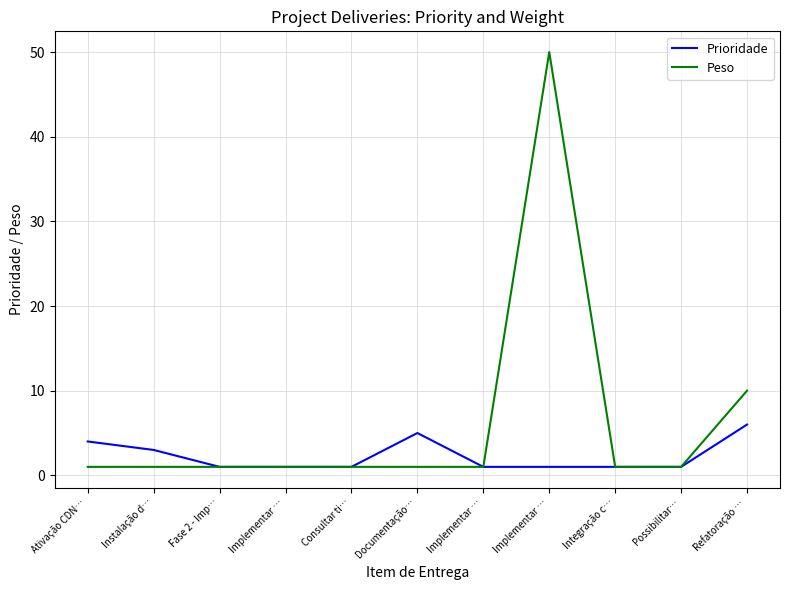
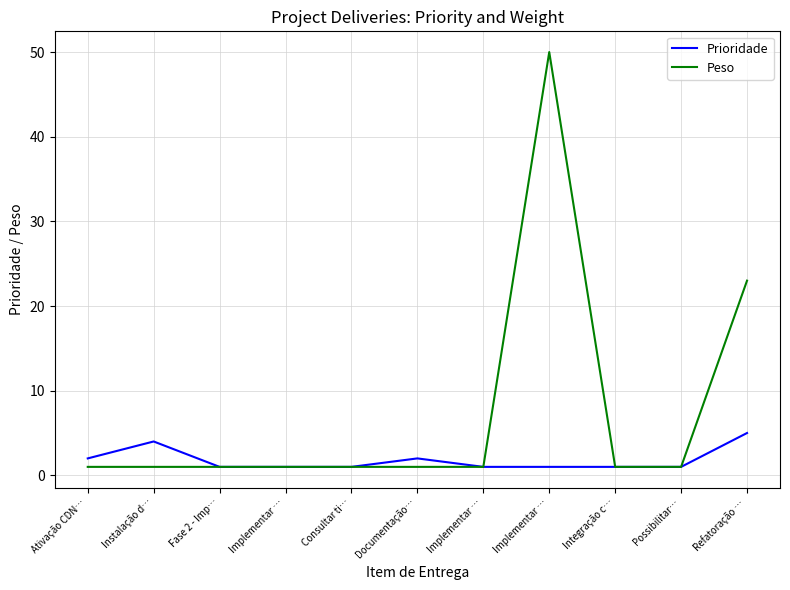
  {
    "Prioridade": {
-     "Ativação CDN…": 4,
-     "Instalação d…": 3,
-     "Documentação…": 5,
-     "Refatoração …": 6
+     "Ativação CDN…": 2,
+     "Instalação d…": 4,
+     "Documentação…": 2,
+     "Refatoração …": 5
    },
    "Peso": {
      "Ativação CDN…": 1,
      "Instalação d…": 1,
      "Documentação…": 1,
-     "Refatoração …": 10
+     "Refatoração …": 23
    }
  }
